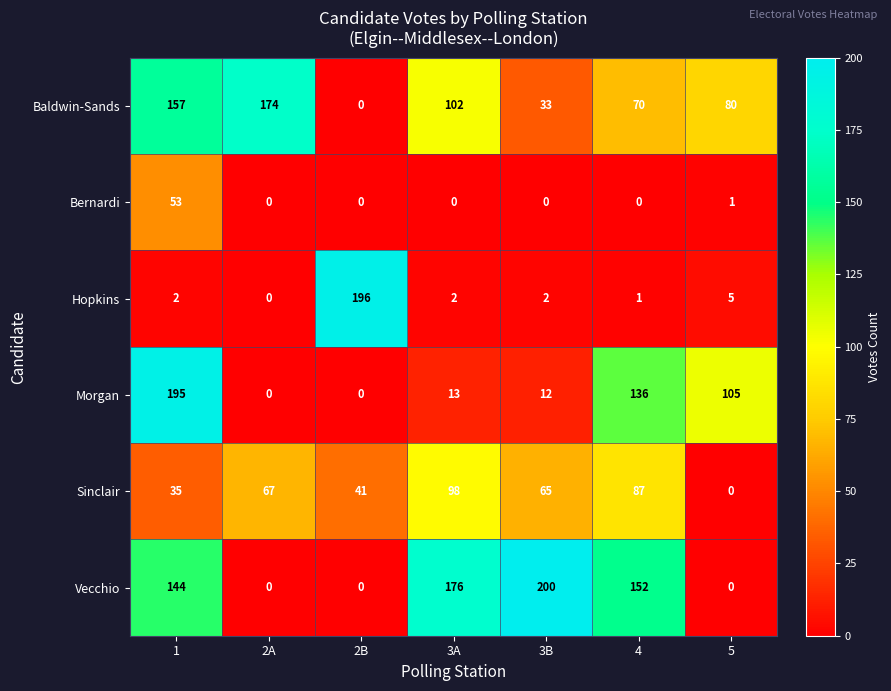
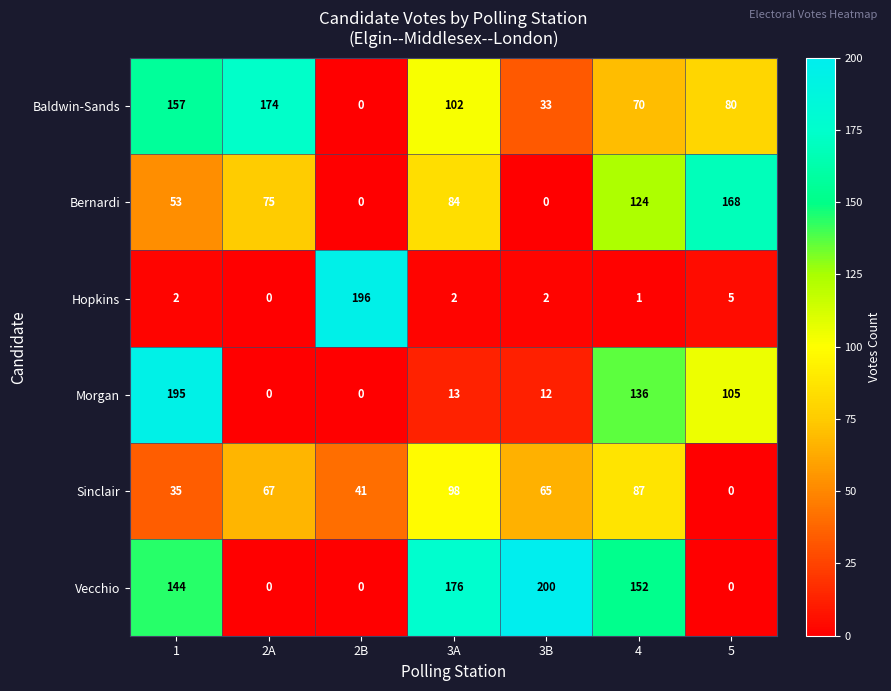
  {
    "Baldwin-Sands": {
      "1": 157,
      "2A": 174,
      "2B": 0,
      "3A": 102,
      "3B": 33,
      "4": 70,
      "5": 80
    },
    "Bernardi": {
      "1": 53,
-     "2A": 0,
+     "2A": 75,
      "2B": 0,
-     "3A": 0,
+     "3A": 84,
      "3B": 0,
-     "4": 0,
-     "5": 1
+     "4": 124,
+     "5": 168
    },
    "Hopkins": {
      "1": 2,
      "2A": 0,
      "2B": 196,
      "3A": 2,
      "3B": 2,
      "4": 1,
      "5": 5
    },
    "Morgan": {
      "1": 195,
      "2A": 0,
      "2B": 0,
      "3A": 13,
      "3B": 12,
      "4": 136,
      "5": 105
    },
    "Sinclair": {
      "1": 35,
      "2A": 67,
      "2B": 41,
      "3A": 98,
      "3B": 65,
      "4": 87,
      "5": 0
    },
    "Vecchio": {
      "1": 144,
      "2A": 0,
      "2B": 0,
      "3A": 176,
      "3B": 200,
      "4": 152,
      "5": 0
    }
  }
